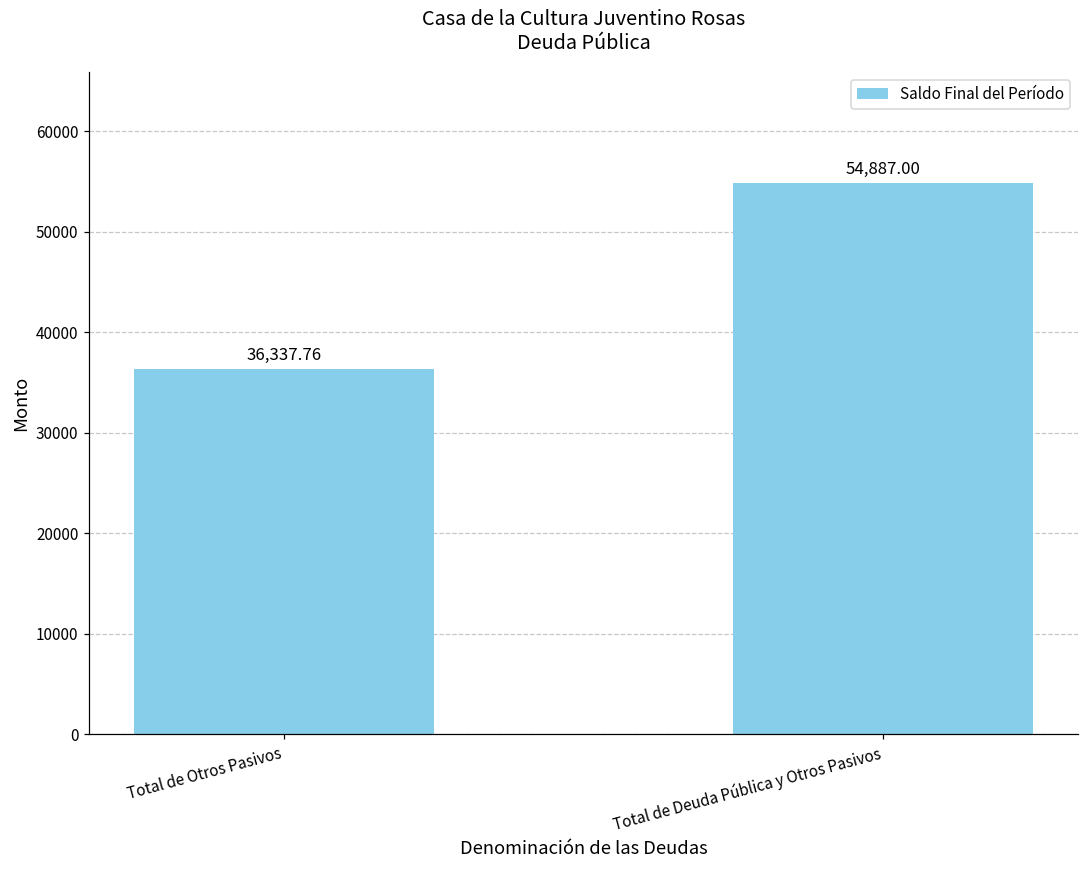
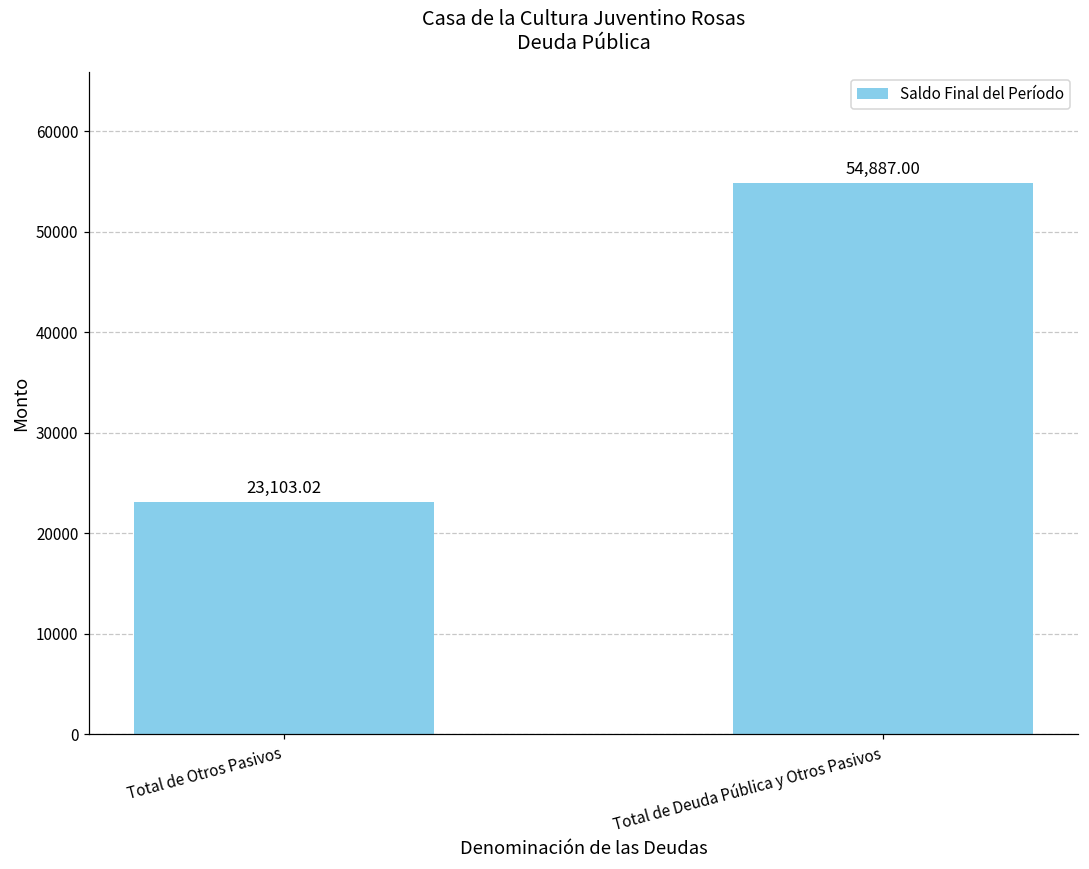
  {
-   "Total de Otros Pasivos": "36,337.76",
+   "Total de Otros Pasivos": "23,103.02",
    "Total de Deuda Pública y Otros Pasivos": "54,887.00"
  }
